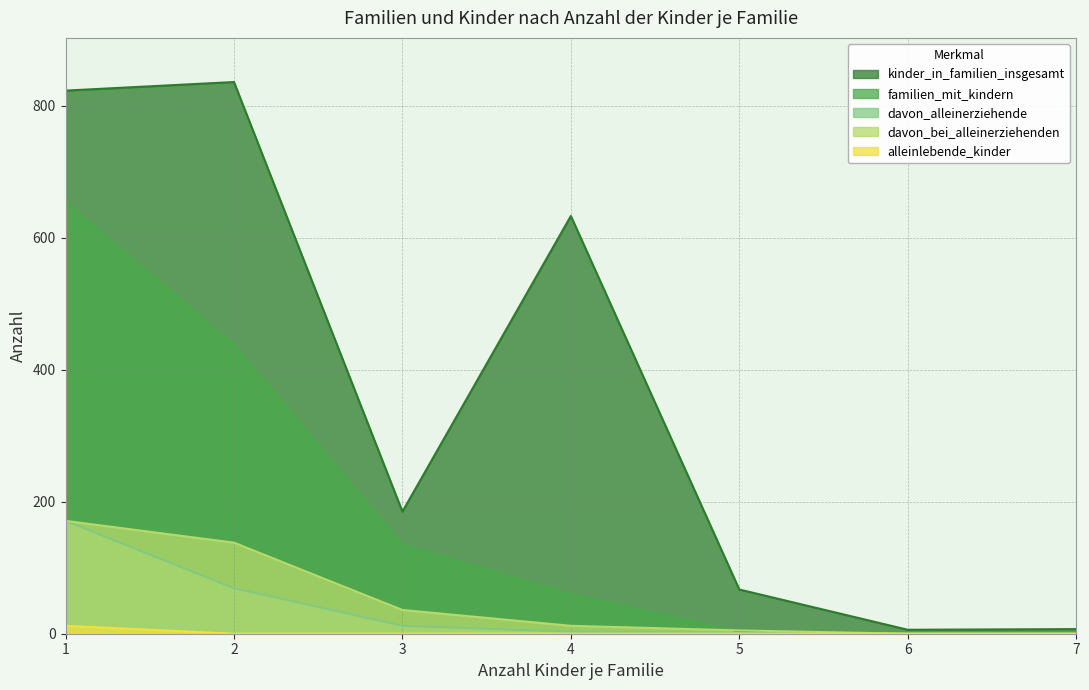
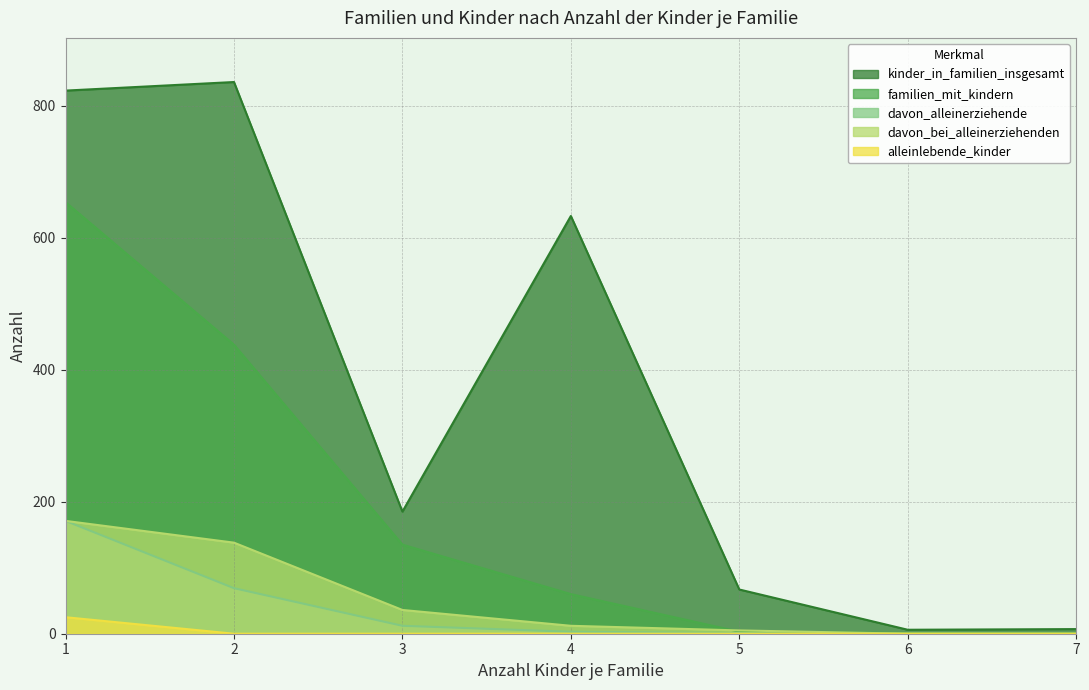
  {
    "kinder_in_familien_insgesamt": {
      "1": 820,
      "2": 840,
      "3": 190,
      "4": 630,
      "5": 70,
      "6": 10,
      "7": 10
    },
    "familien_mit_kindern": {
      "1": 650,
      "2": 440,
      "3": 140,
      "4": 60
    },
    "alleinlebende_kinder": {
-     "1": 10,
+     "1": 30,
      "2": 0,
      "3": 0
    }
  }
